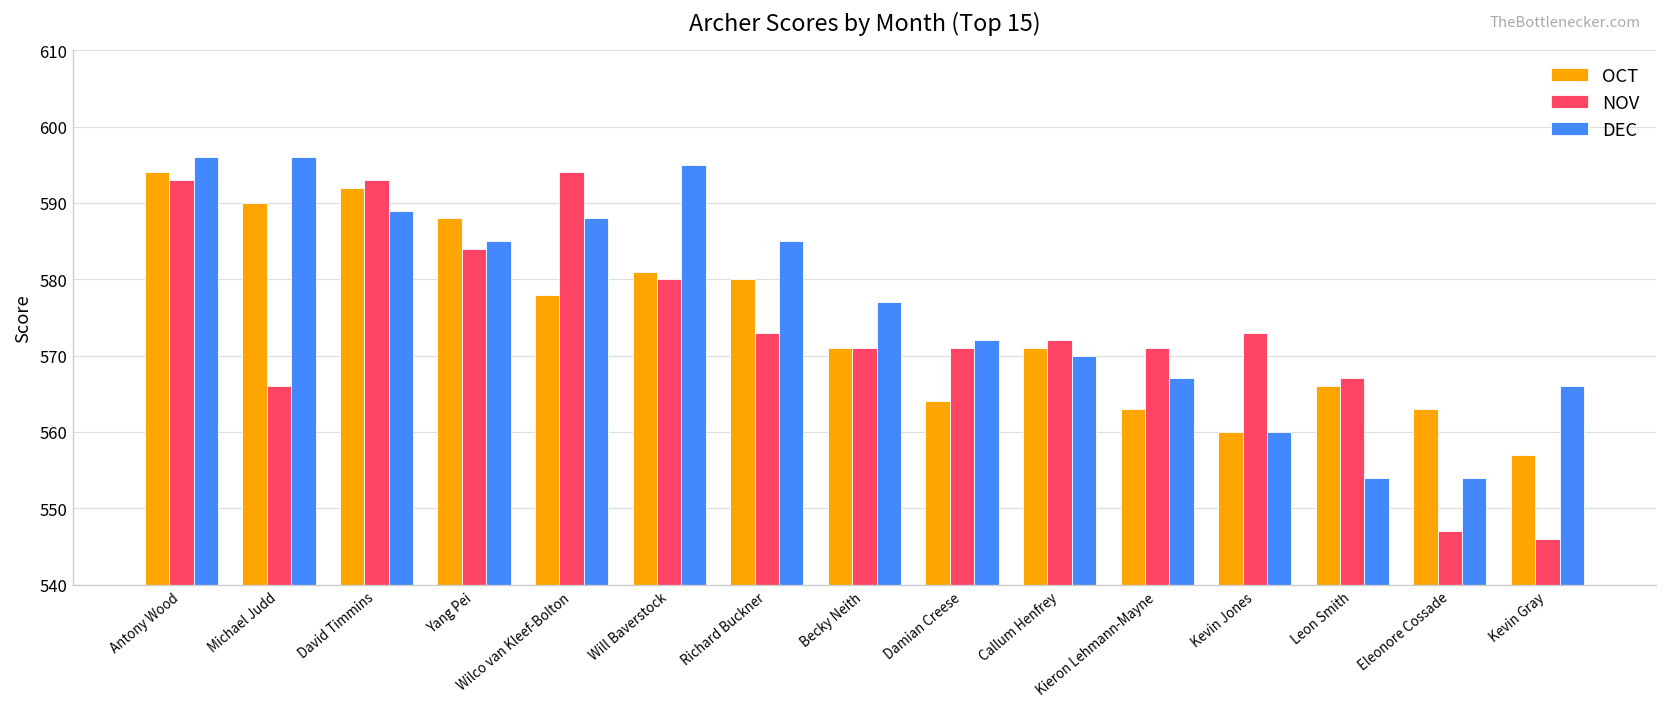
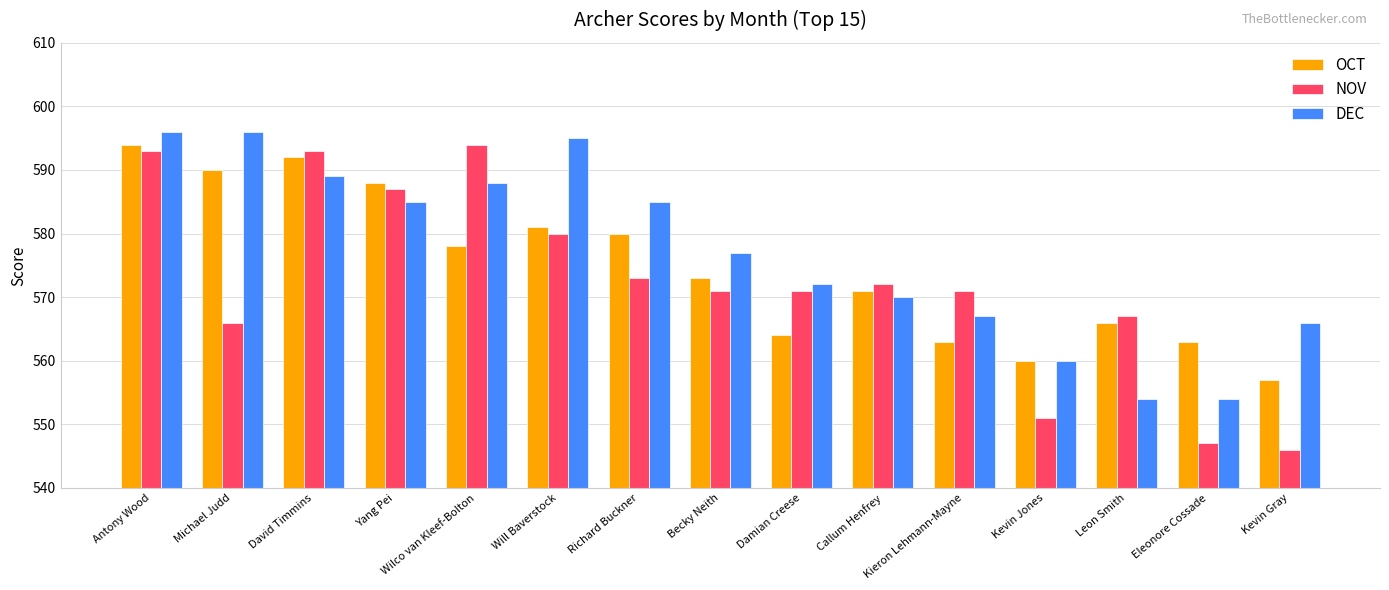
  {
    "OCT": {
      "Antony Wood": 594,
      "Michael Judd": 590,
      "David Timmins": 592,
      "Yang Pei": 588,
      "Wilco van Kleef-Bolton": 578,
      "Will Baverstock": 581,
      "Richard Buckner": 580,
-     "Becky Neith": 571,
+     "Becky Neith": 573,
      "Damian Creese": 564,
      "Callum Henfrey": 571,
      "Kieron Lehmann-Mayne": 563,
      "Kevin Jones": 560,
      "Leon Smith": 566,
      "Eleonore Cossade": 563,
      "Kevin Gray": 557
    },
    "NOV": {
      "Antony Wood": 593,
      "Michael Judd": 566,
      "David Timmins": 593,
-     "Yang Pei": 584,
+     "Yang Pei": 587,
      "Wilco van Kleef-Bolton": 594,
      "Will Baverstock": 580,
      "Richard Buckner": 573,
      "Becky Neith": 571,
      "Damian Creese": 571,
      "Callum Henfrey": 572,
      "Kieron Lehmann-Mayne": 571,
-     "Kevin Jones": 573,
+     "Kevin Jones": 551,
      "Leon Smith": 567,
      "Eleonore Cossade": 547,
      "Kevin Gray": 546
    },
    "DEC": {
      "Antony Wood": 596,
      "Michael Judd": 596,
      "David Timmins": 589,
      "Yang Pei": 585,
      "Wilco van Kleef-Bolton": 588,
      "Will Baverstock": 595,
      "Richard Buckner": 585,
      "Becky Neith": 577,
      "Damian Creese": 572,
      "Callum Henfrey": 570,
      "Kieron Lehmann-Mayne": 567,
      "Kevin Jones": 560,
      "Leon Smith": 554,
      "Eleonore Cossade": 554,
      "Kevin Gray": 566
    }
  }
